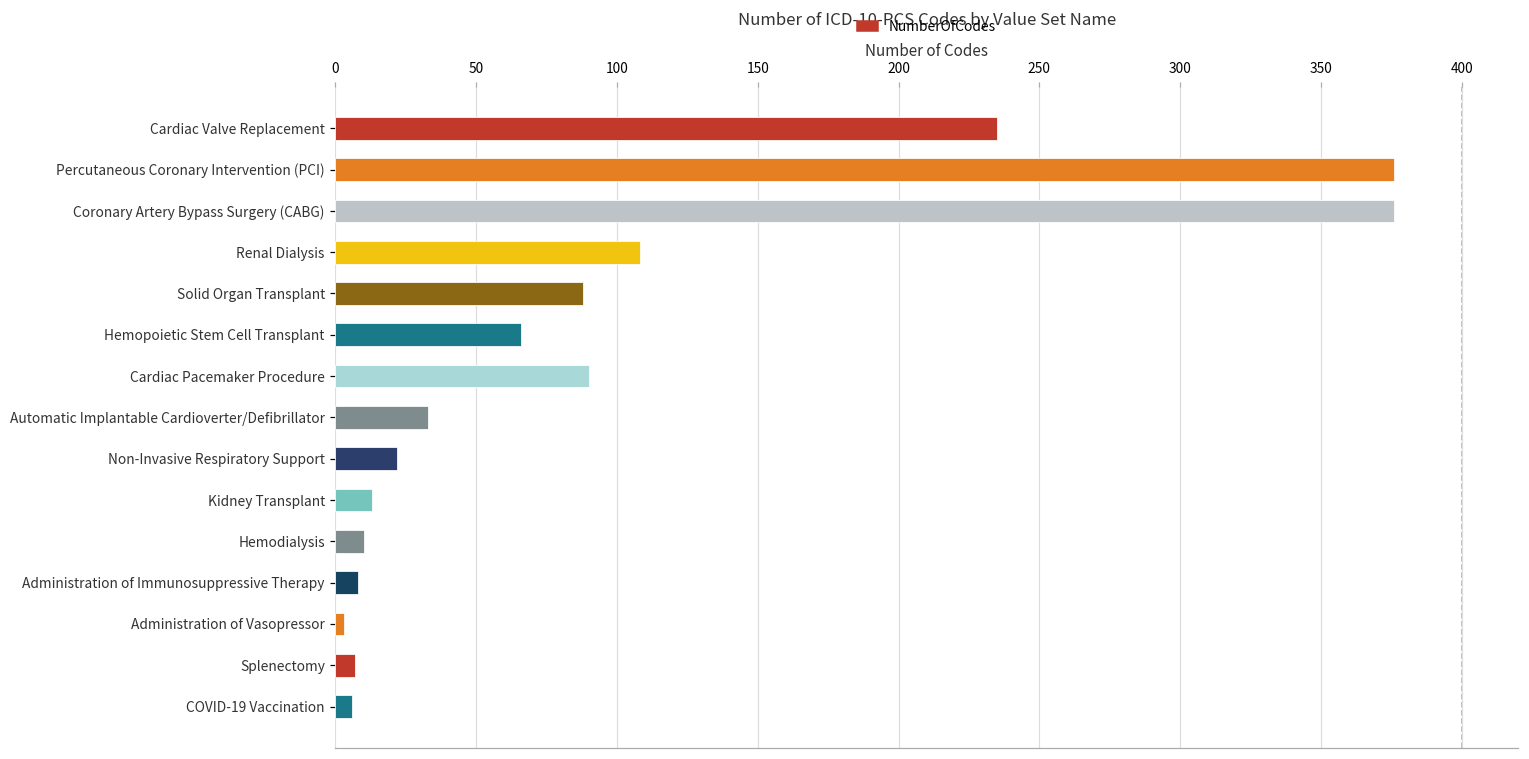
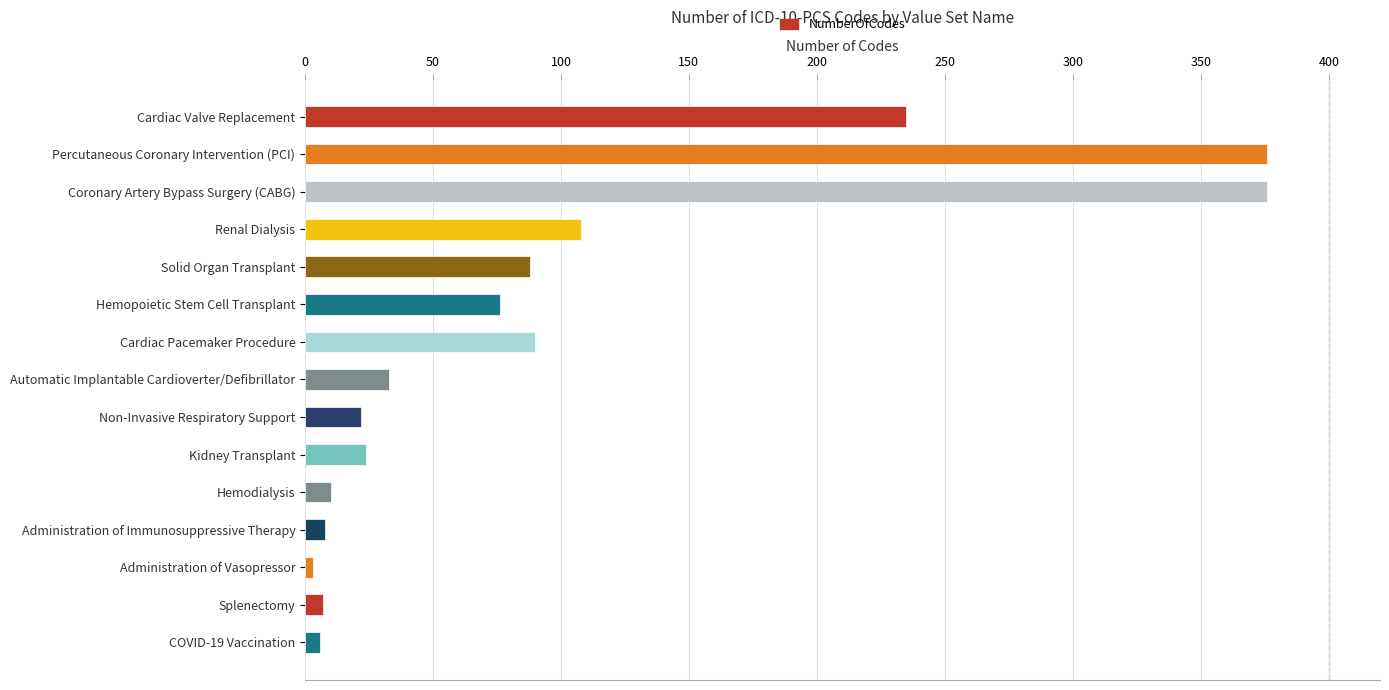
  {
    "Cardiac Valve Replacement": 235,
    "Percutaneous Coronary Intervention (PCI)": 376,
    "Coronary Artery Bypass Surgery (CABG)": 376,
    "Renal Dialysis": 108,
    "Solid Organ Transplant": 88,
-   "Hemopoietic Stem Cell Transplant": 66,
+   "Hemopoietic Stem Cell Transplant": 76,
    "Cardiac Pacemaker Procedure": 90,
    "Automatic Implantable Cardioverter/Defibrillator": 33,
    "Non-Invasive Respiratory Support": 22,
-   "Kidney Transplant": 13,
+   "Kidney Transplant": 24,
    "Hemodialysis": 10,
    "Administration of Immunosuppressive Therapy": 8,
    "Administration of Vasopressor": 3,
    "Splenectomy": 7,
    "COVID-19 Vaccination": 6
  }
